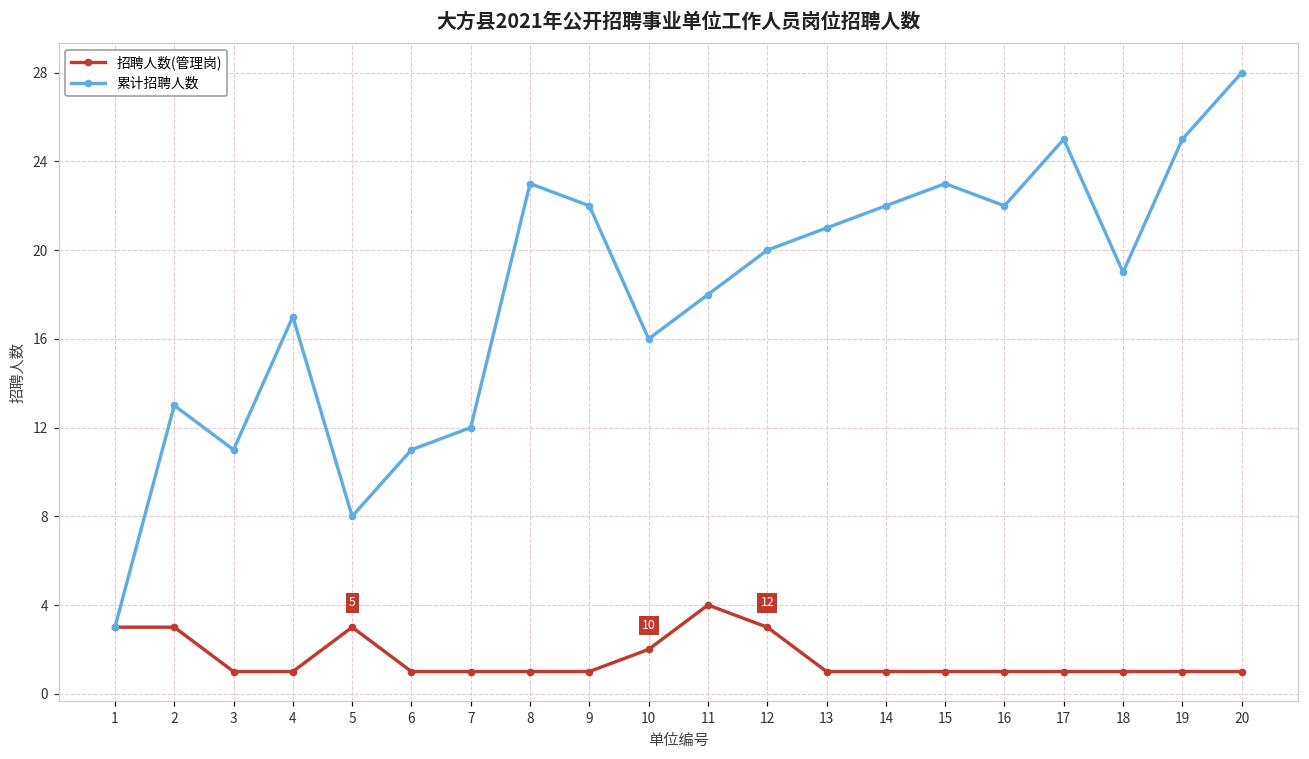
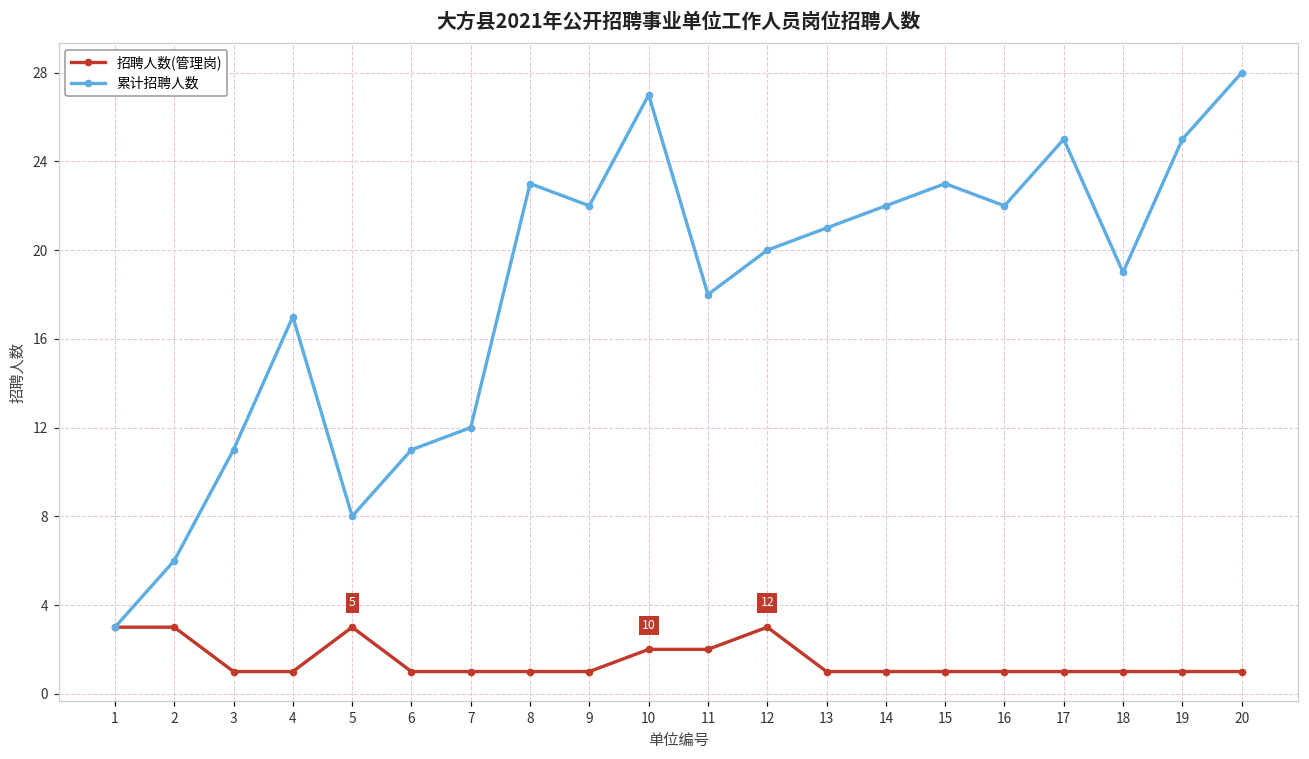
  {
    "招聘人数(管理岗)": {
      "2": 3,
      "3": 1,
      "4": 1,
      "6": 1,
      "7": 1,
      "8": 1,
      "9": 1,
-     "11": 4,
+     "11": 2,
      "13": 1,
      "14": 1,
      "15": 1,
      "16": 1,
      "17": 1,
      "18": 1,
      "19": 1,
      "20": 1
    },
    "累计招聘人数": {
-     "2": 13,
+     "2": 6,
      "3": 11,
      "4": 17,
      "5": 8,
      "6": 11,
      "7": 12,
      "8": 23,
      "9": 22,
-     "10": 16,
+     "10": 27,
      "11": 18,
      "12": 20,
      "13": 21,
      "14": 22,
      "15": 23,
      "16": 22,
      "17": 25,
      "18": 19,
      "19": 25,
      "20": 28
    }
  }
